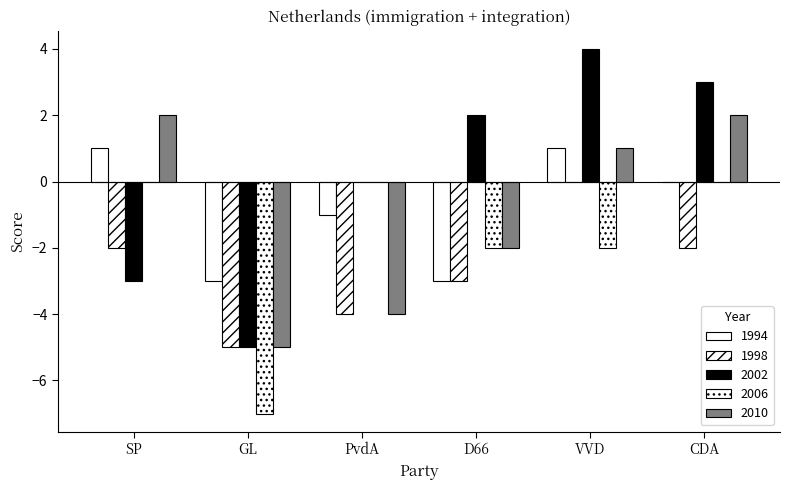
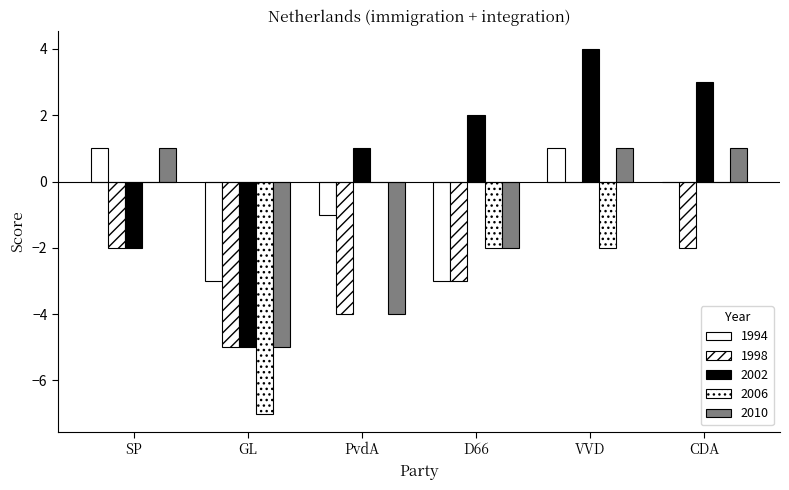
  {
    "2002": {
-     "SP": -3,
+     "SP": -2,
      "GL": -5,
-     "PvdA": 0,
+     "PvdA": 1,
      "D66": 2,
      "VVD": 4,
      "CDA": 3
    },
    "2010": {
-     "SP": 2,
+     "SP": 1,
      "GL": -5,
      "PvdA": -4,
      "D66": -2,
      "VVD": 1,
-     "CDA": 2
+     "CDA": 1
    }
  }
